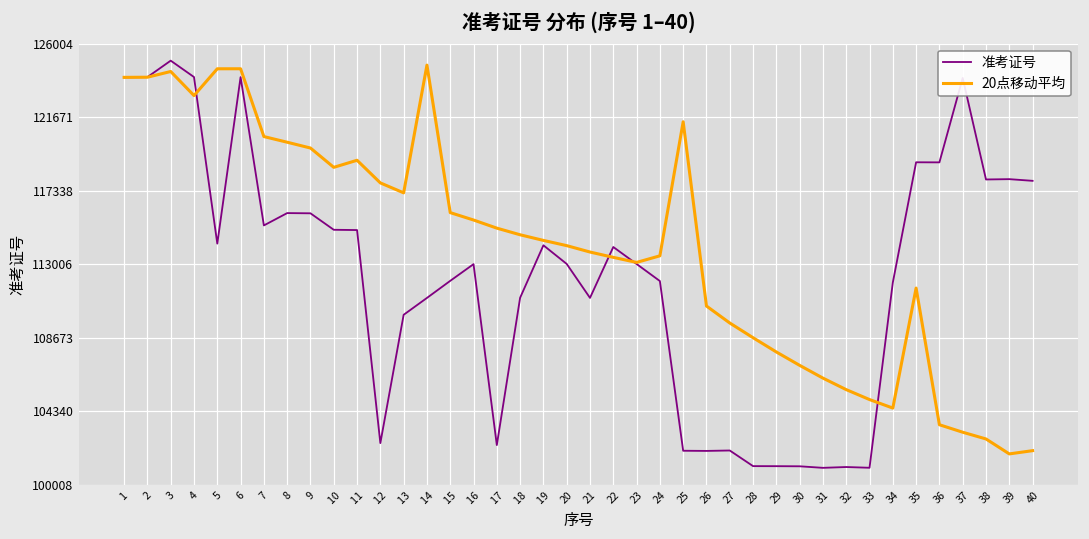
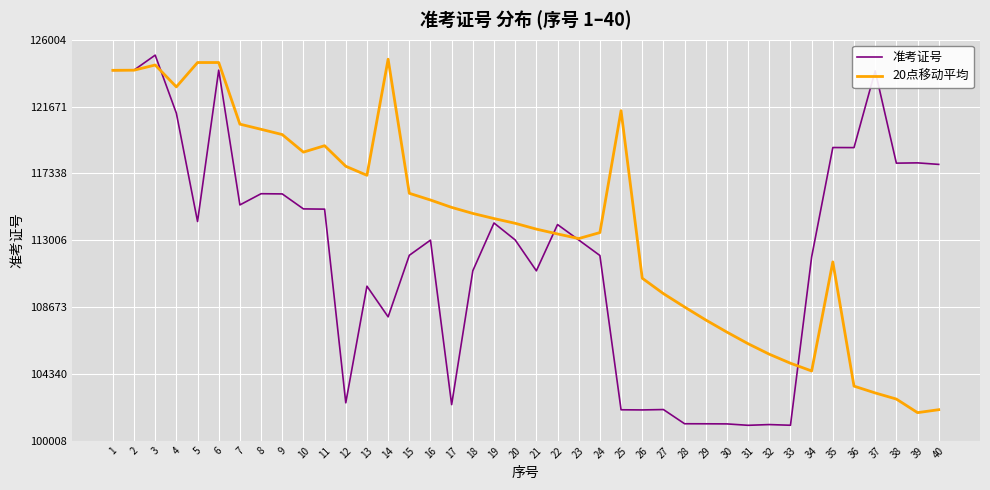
  {
    "准考证号": {
      "3": 125000,
-     "4": 124000,
+     "4": 121200,
      "5": 114200,
      "6": 124000,
      "7": 115300,
      "8": 116000,
      "9": 116000,
      "10": 115000,
      "11": 115000,
      "12": 102500,
      "13": 110000,
-     "14": 111000,
+     "14": 108000,
      "15": 112000,
      "16": 113000,
      "17": 102300,
      "18": 111000,
      "19": 114100,
      "20": 113000,
      "21": 111000,
      "22": 114000,
      "24": 112000,
      "25": 102000,
      "26": 102000,
      "27": 102000,
      "28": 101100,
      "29": 101100,
      "30": 101100,
      "31": 101000,
      "32": 101100,
      "33": 101000,
      "34": 111900,
      "35": 119000,
      "36": 119000,
      "38": 118000,
      "39": 118000,
      "40": 117900
    },
    "20点移动平均": {
      "3": 124400,
      "4": 122900,
      "5": 124500,
      "6": 124500,
      "7": 120500,
      "8": 120200,
      "9": 119900,
      "10": 118700,
      "11": 119100,
      "12": 117800,
      "13": 117200,
      "14": 124700,
      "15": 116000,
      "16": 115600,
      "17": 115100,
      "18": 114700,
      "19": 114400,
      "20": 114100,
      "21": 113700,
      "22": 113400,
      "24": 113500,
      "25": 121400,
      "26": 110500,
      "27": 109500,
      "28": 108700,
      "29": 107800,
      "30": 107000,
      "31": 106300,
      "32": 105600,
      "33": 105000,
      "34": 104500,
      "35": 111600,
      "36": 103500,
      "37": 103100,
      "38": 102700,
      "39": 101800,
      "40": 102000
    }
  }
